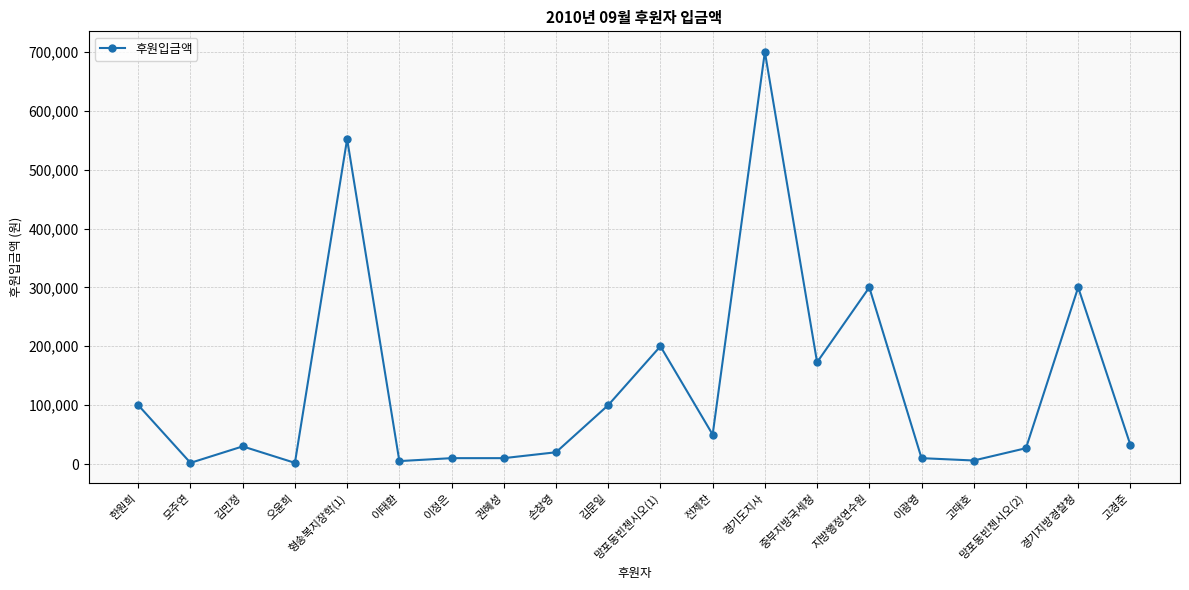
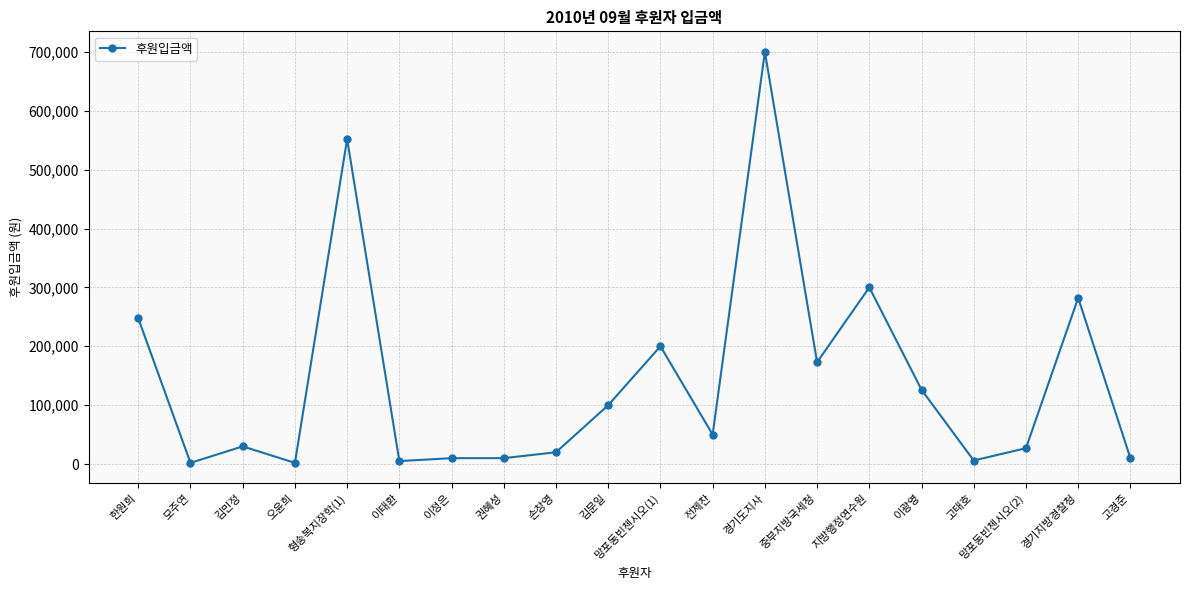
  {
-   "한원희": "100,000",
+   "한원희": "250,000",
    "모주연": "0",
    "김민정": "30,000",
    "오윤희": "0",
    "형송복지장학(1)": "550,000",
    "이태환": "10,000",
    "이정은": "10,000",
    "권혜성": "10,000",
    "손창영": "20,000",
    "김문일": "100,000",
    "망포동빈첸시오(1)": "200,000",
    "전제찬": "50,000",
    "경기도지사": "700,000",
    "중부지방국세청": "170,000",
    "지방행정연수원": "300,000",
-   "이광영": "10,000",
+   "이광영": "130,000",
    "고태호": "10,000",
    "망포동빈첸시오(2)": "30,000",
-   "경기지방경찰청": "300,000",
-   "고경준": "30,000"
+   "경기지방경찰청": "280,000",
+   "고경준": "10,000"
  }
